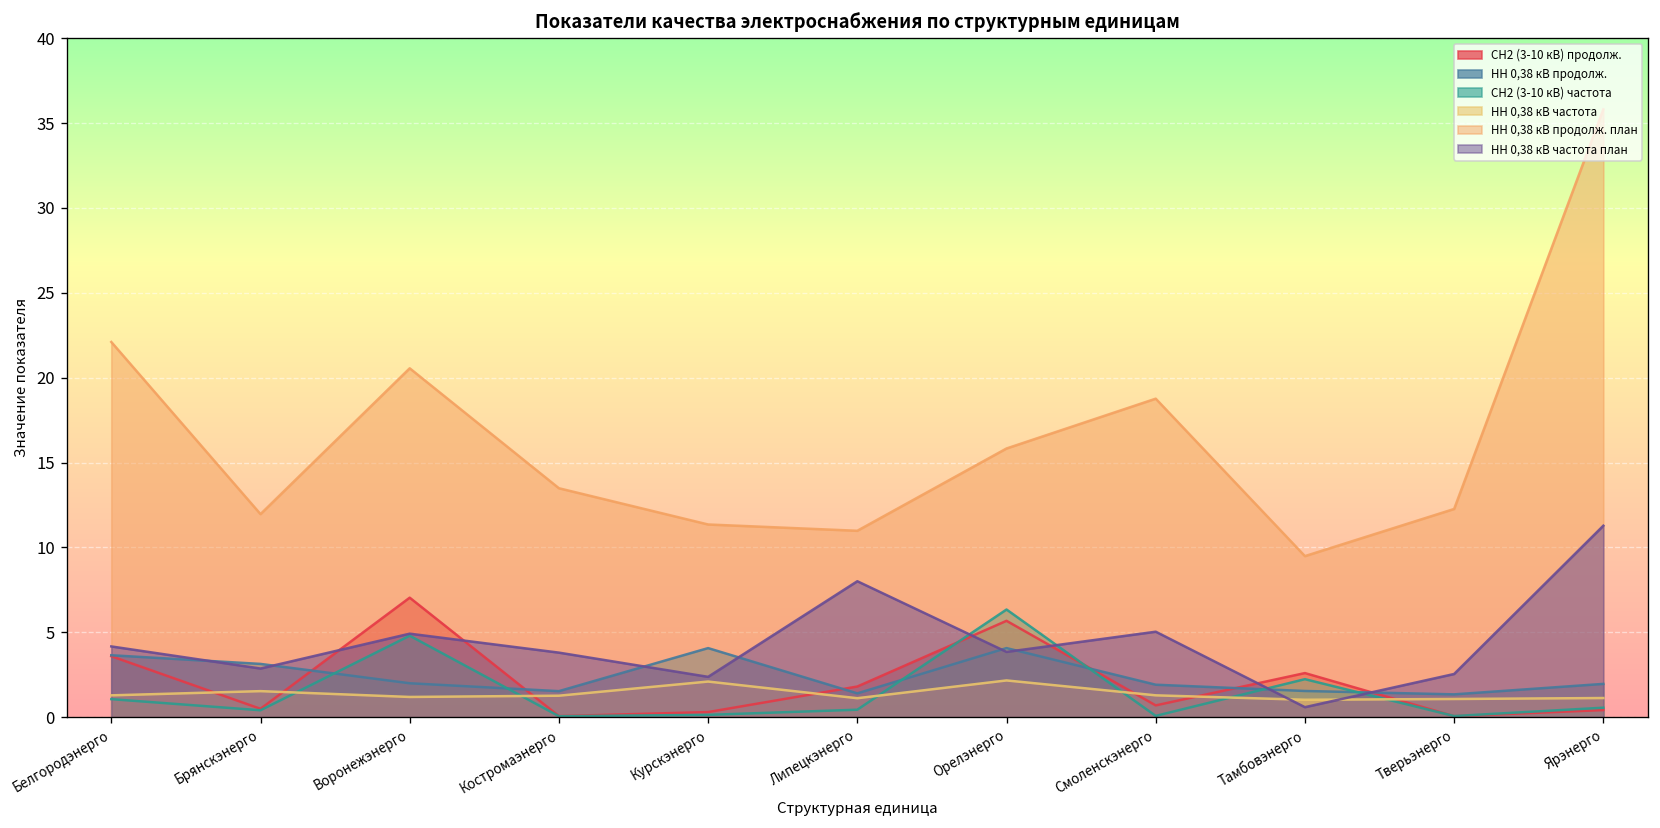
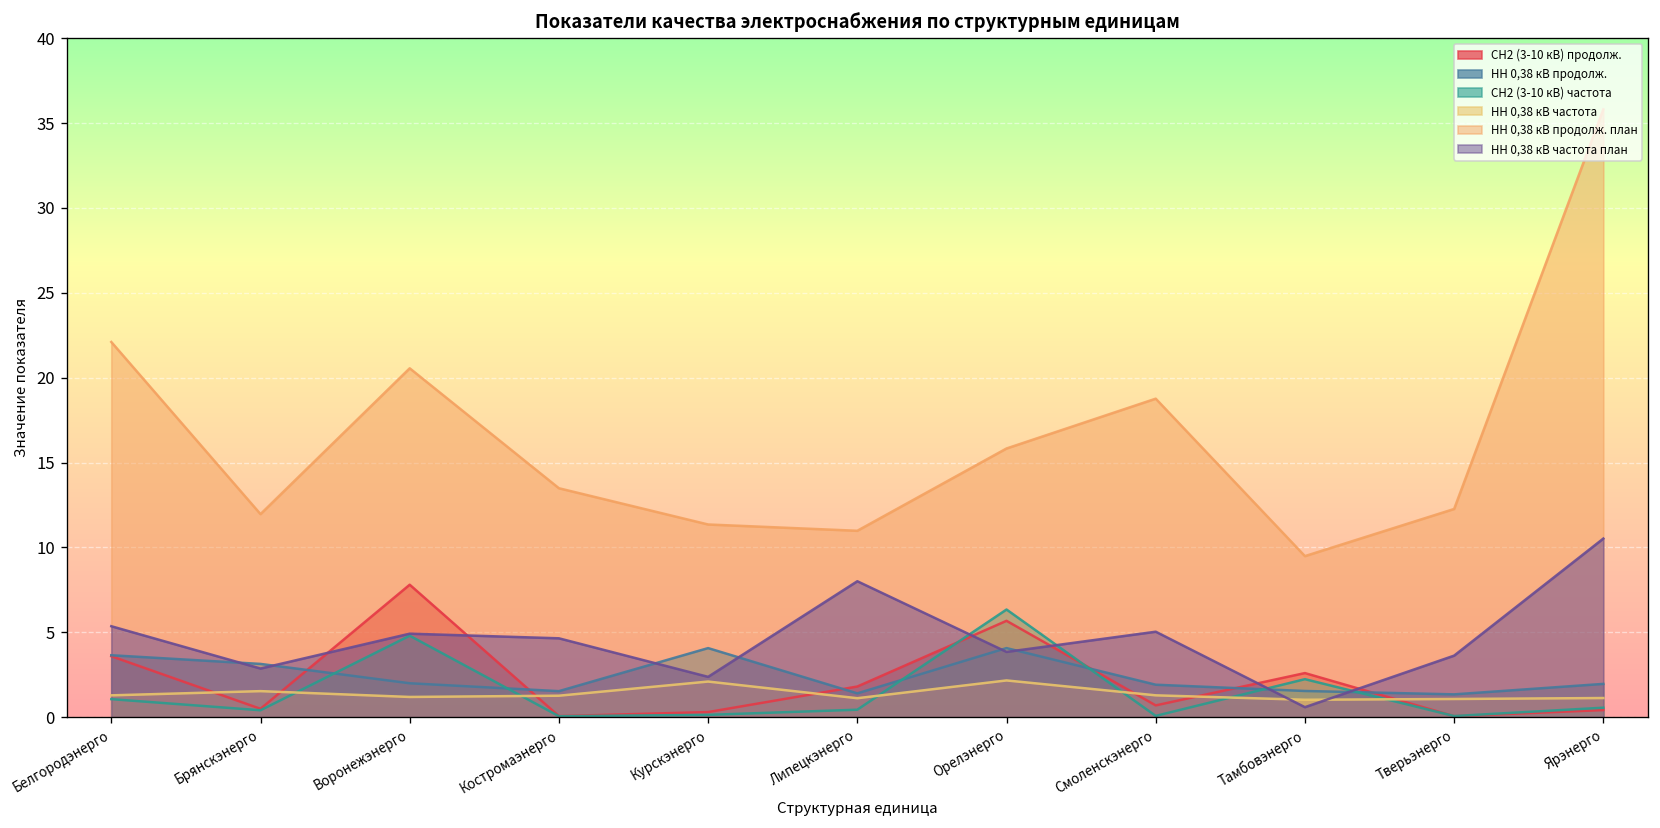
  {
    "СН2 (3-10 кВ) продолж.": {
-     "Воронежэнерго": 7.0,
+     "Воронежэнерго": 7.8,
      "Липецкэнерго": 1.8,
      "Орелэнерго": 5.7,
      "Смоленскэнерго": 0.7,
      "Тамбовэнерго": 2.6
    },
    "НН 0,38 кВ частота план": {
-     "Белгородэнерго": 4.2,
+     "Белгородэнерго": 5.4,
      "Брянскэнерго": 2.9,
-     "Костромаэнерго": 3.8,
+     "Костромаэнерго": 4.6,
      "Курскэнерго": 2.4,
      "Липецкэнерго": 8.0,
      "Орелэнерго": 3.8,
      "Смоленскэнерго": 5.0,
      "Тамбовэнерго": 0.6,
-     "Тверьэнерго": 2.5,
-     "Ярэнерго": 11.3
+     "Тверьэнерго": 3.6,
+     "Ярэнерго": 10.5
    }
  }
